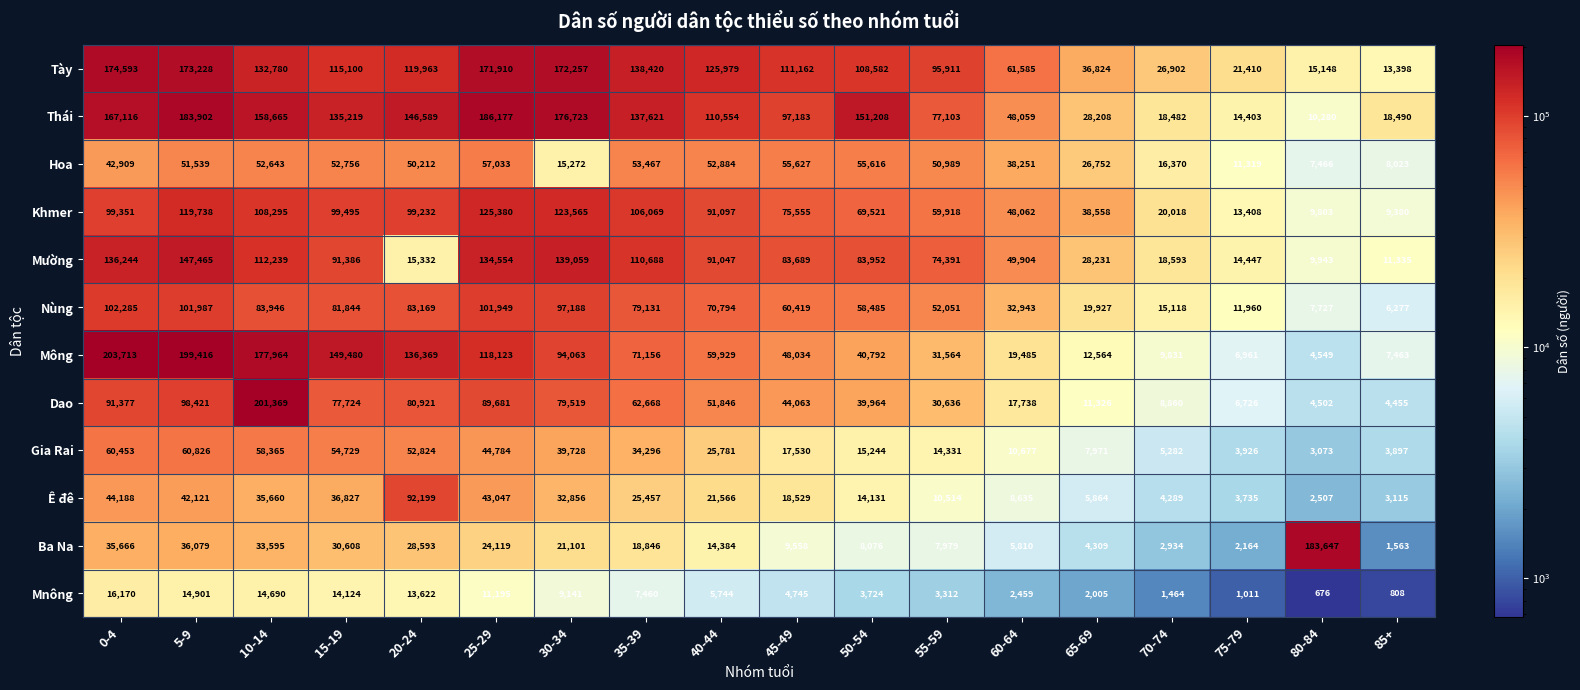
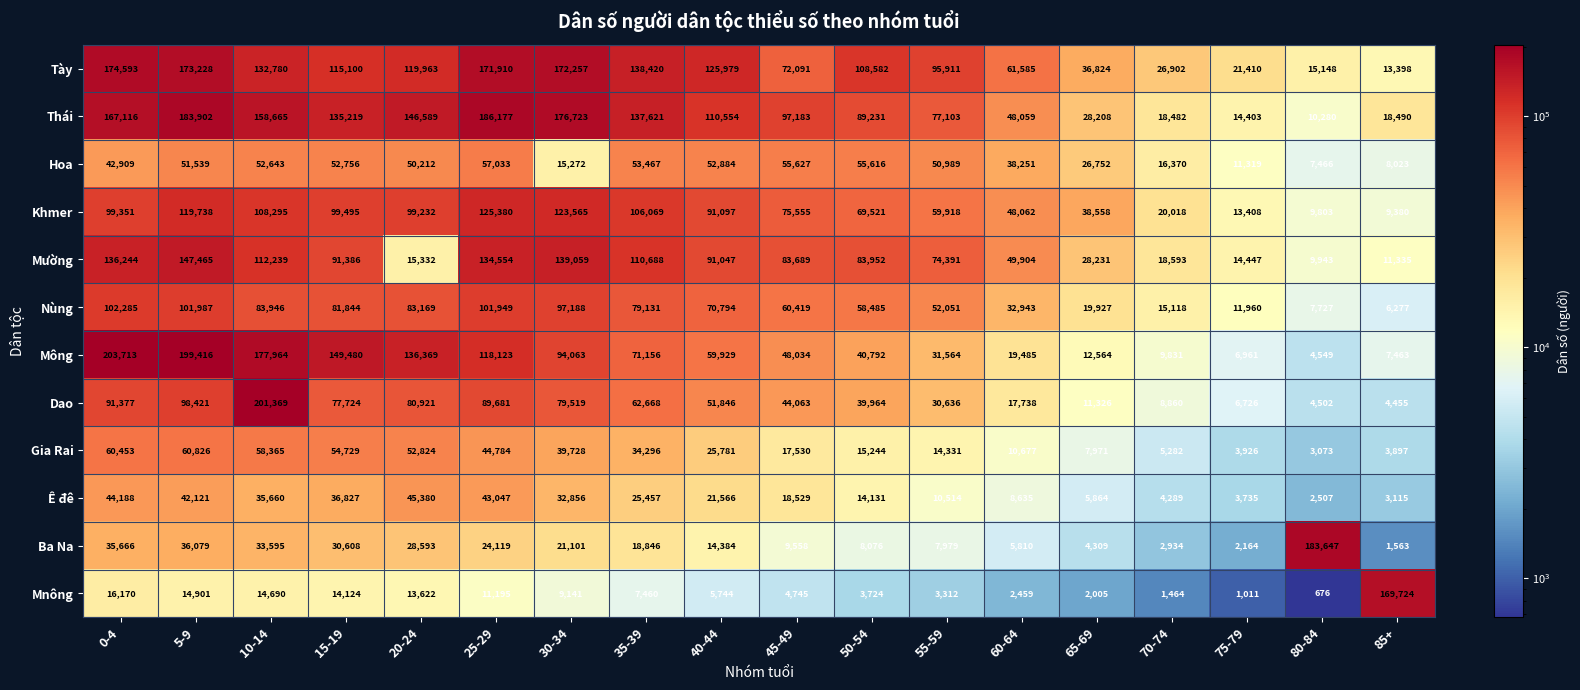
  {
    "Tày": {
      "0-4": "174,593",
      "5-9": "173,228",
      "10-14": "132,780",
      "15-19": "115,100",
      "20-24": "119,963",
      "25-29": "171,910",
      "30-34": "172,257",
      "35-39": "138,420",
      "40-44": "125,979",
-     "45-49": "111,162",
+     "45-49": "72,091",
      "50-54": "108,582",
      "55-59": "95,911",
      "60-64": "61,585",
      "65-69": "36,824",
      "70-74": "26,902",
      "75-79": "21,410",
      "80-84": "15,148",
      "85+": "13,398"
    },
    "Thái": {
      "0-4": "167,116",
      "5-9": "183,902",
      "10-14": "158,665",
      "15-19": "135,219",
      "20-24": "146,589",
      "25-29": "186,177",
      "30-34": "176,723",
      "35-39": "137,621",
      "40-44": "110,554",
      "45-49": "97,183",
-     "50-54": "151,208",
+     "50-54": "89,231",
      "55-59": "77,103",
      "60-64": "48,059",
      "65-69": "28,208",
      "70-74": "18,482",
      "75-79": "14,403",
      "80-84": "10,280",
      "85+": "18,490"
    },
    "Hoa": {
      "0-4": "42,909",
      "5-9": "51,539",
      "10-14": "52,643",
      "15-19": "52,756",
      "20-24": "50,212",
      "25-29": "57,033",
      "30-34": "15,272",
      "35-39": "53,467",
      "40-44": "52,884",
      "45-49": "55,627",
      "50-54": "55,616",
      "55-59": "50,989",
      "60-64": "38,251",
      "65-69": "26,752",
      "70-74": "16,370",
      "75-79": "11,319"
    },
    "Khmer": {
      "0-4": "99,351",
      "5-9": "119,738",
      "10-14": "108,295",
      "15-19": "99,495",
      "20-24": "99,232",
      "25-29": "125,380",
      "30-34": "123,565",
      "35-39": "106,069",
      "40-44": "91,097",
      "45-49": "75,555",
      "50-54": "69,521",
      "55-59": "59,918",
      "60-64": "48,062",
      "65-69": "38,558",
      "70-74": "20,018",
      "75-79": "13,408"
    },
    "Mường": {
      "0-4": "136,244",
      "5-9": "147,465",
      "10-14": "112,239",
      "15-19": "91,386",
      "20-24": "15,332",
      "25-29": "134,554",
      "30-34": "139,059",
      "35-39": "110,688",
      "40-44": "91,047",
      "45-49": "83,689",
      "50-54": "83,952",
      "55-59": "74,391",
      "60-64": "49,904",
      "65-69": "28,231",
      "70-74": "18,593",
      "75-79": "14,447",
      "80-84": "9,943",
      "85+": "11,335"
    },
    "Nùng": {
      "0-4": "102,285",
      "5-9": "101,987",
      "10-14": "83,946",
      "15-19": "81,844",
      "20-24": "83,169",
      "25-29": "101,949",
      "30-34": "97,188",
      "35-39": "79,131",
      "40-44": "70,794",
      "45-49": "60,419",
      "50-54": "58,485",
      "55-59": "52,051",
      "60-64": "32,943",
      "65-69": "19,927",
      "70-74": "15,118",
      "75-79": "11,960"
    },
    "Mông": {
      "0-4": "203,713",
      "5-9": "199,416",
      "10-14": "177,964",
      "15-19": "149,480",
      "20-24": "136,369",
      "25-29": "118,123",
      "30-34": "94,063",
      "35-39": "71,156",
      "40-44": "59,929",
      "45-49": "48,034",
      "50-54": "40,792",
      "55-59": "31,564",
      "60-64": "19,485",
      "65-69": "12,564",
      "70-74": "9,831",
      "80-84": "4,549"
    },
    "Dao": {
      "0-4": "91,377",
      "5-9": "98,421",
      "10-14": "201,369",
      "15-19": "77,724",
      "20-24": "80,921",
      "25-29": "89,681",
      "30-34": "79,519",
      "35-39": "62,668",
      "40-44": "51,846",
      "45-49": "44,063",
      "50-54": "39,964",
      "55-59": "30,636",
      "60-64": "17,738",
      "65-69": "11,326",
      "80-84": "4,502",
      "85+": "4,455"
    },
    "Gia Rai": {
      "0-4": "60,453",
      "5-9": "60,826",
      "10-14": "58,365",
      "15-19": "54,729",
      "20-24": "52,824",
      "25-29": "44,784",
      "30-34": "39,728",
      "35-39": "34,296",
      "40-44": "25,781",
      "45-49": "17,530",
      "50-54": "15,244",
      "55-59": "14,331",
      "60-64": "10,677",
      "70-74": "5,282",
      "75-79": "3,926",
      "80-84": "3,073",
      "85+": "3,897"
    },
    "Ê đê": {
      "0-4": "44,188",
      "5-9": "42,121",
      "10-14": "35,660",
      "15-19": "36,827",
-     "20-24": "92,199",
+     "20-24": "45,380",
      "25-29": "43,047",
      "30-34": "32,856",
      "35-39": "25,457",
      "40-44": "21,566",
      "45-49": "18,529",
      "50-54": "14,131",
      "55-59": "10,514",
      "70-74": "4,289",
      "75-79": "3,735",
      "80-84": "2,507",
      "85+": "3,115"
    },
    "Ba Na": {
      "0-4": "35,666",
      "5-9": "36,079",
      "10-14": "33,595",
      "15-19": "30,608",
      "20-24": "28,593",
      "25-29": "24,119",
      "30-34": "21,101",
      "35-39": "18,846",
      "40-44": "14,384",
      "65-69": "4,309",
      "70-74": "2,934",
      "75-79": "2,164",
      "80-84": "183,647",
      "85+": "1,563"
    },
    "Mnông": {
      "0-4": "16,170",
      "5-9": "14,901",
      "10-14": "14,690",
      "15-19": "14,124",
      "20-24": "13,622",
      "25-29": "11,195",
      "45-49": "4,745",
      "50-54": "3,724",
      "55-59": "3,312",
      "60-64": "2,459",
      "65-69": "2,005",
      "70-74": "1,464",
      "75-79": "1,011",
      "80-84": "676",
-     "85+": "808"
+     "85+": "169,724"
    }
  }
